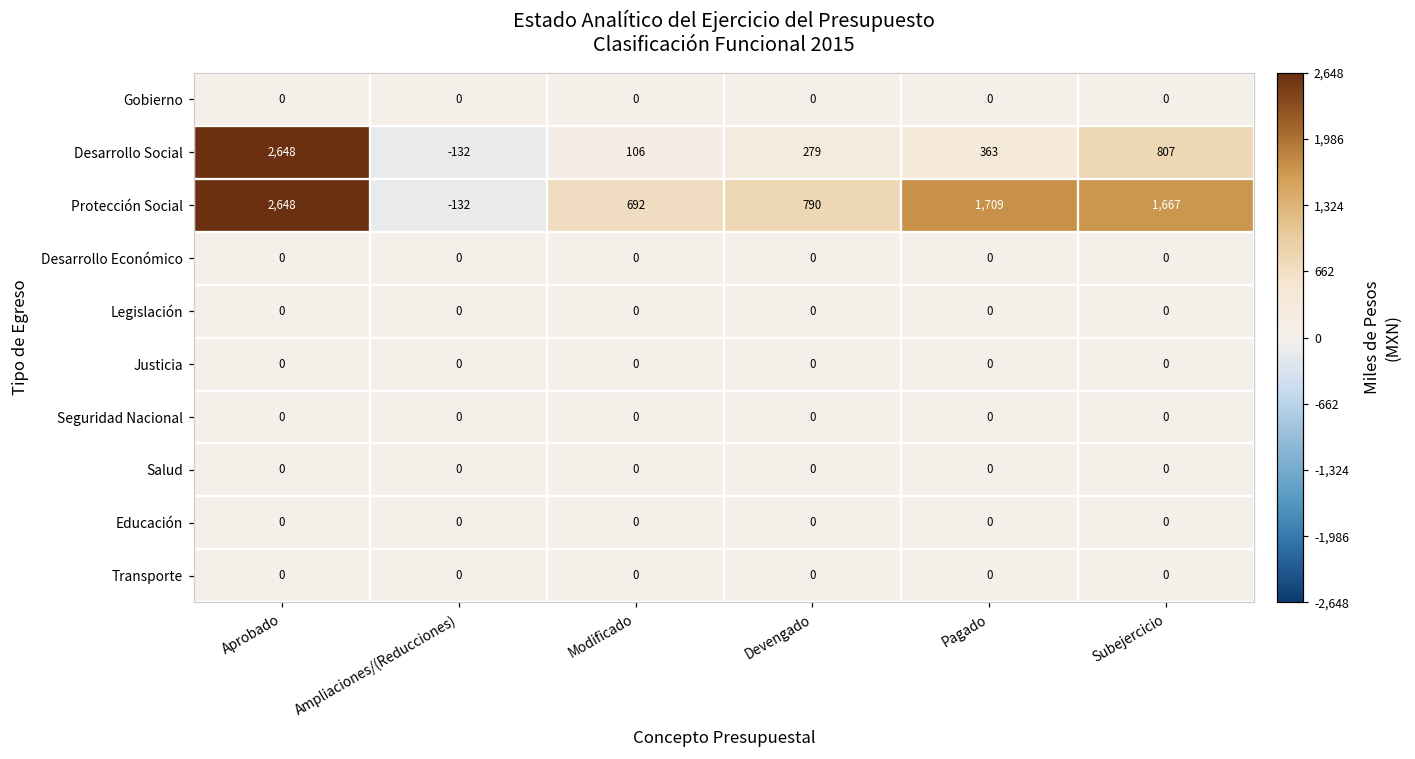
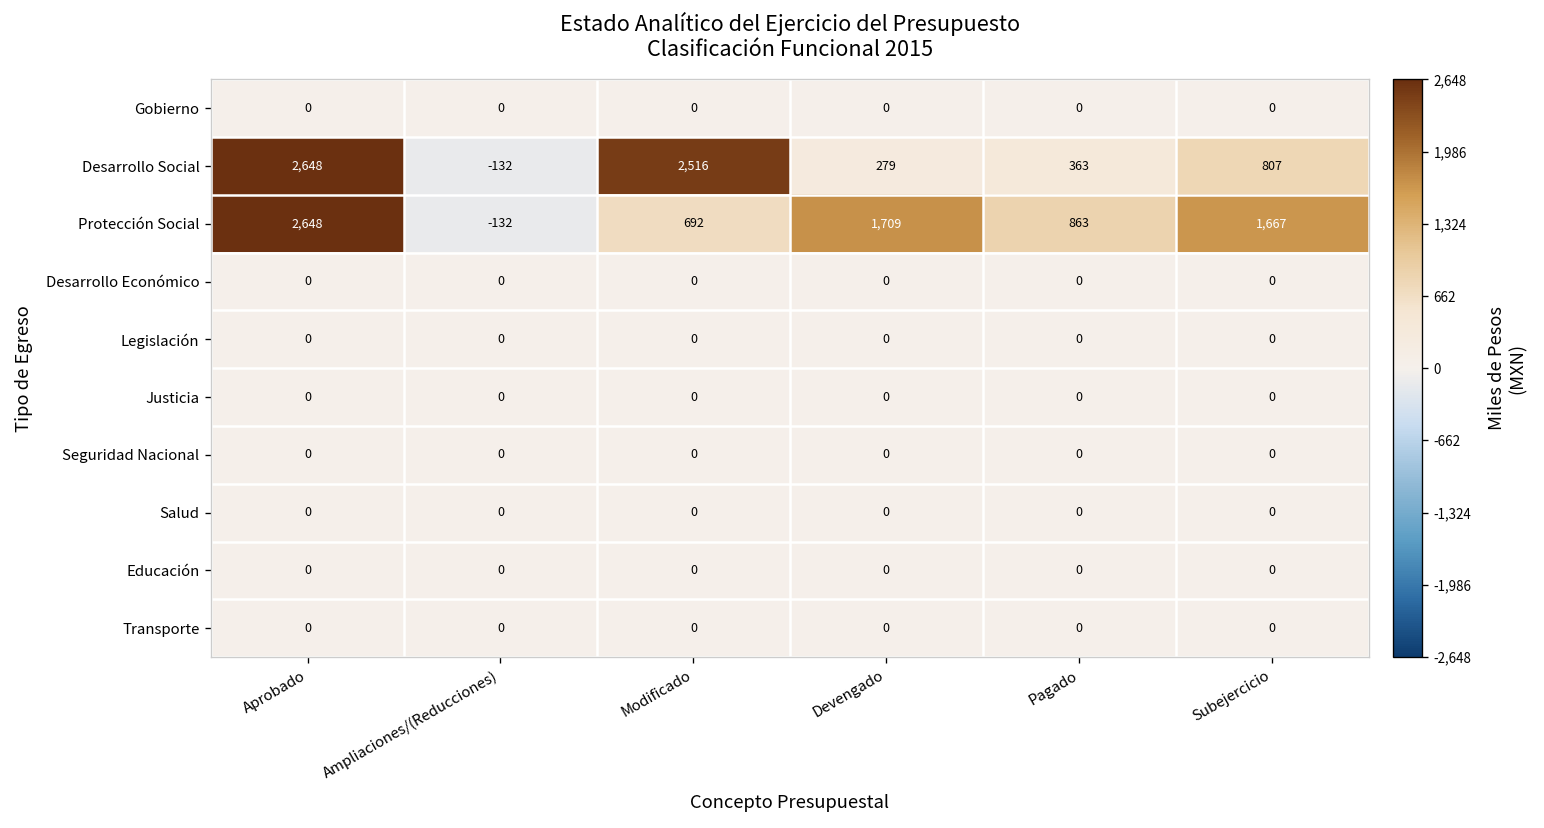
  {
    "Gobierno": {
      "Aprobado": "0",
      "Ampliaciones/(Reducciones)": "0",
      "Modificado": "0",
      "Devengado": "0",
      "Pagado": "0",
      "Subejercicio": "0"
    },
    "Desarrollo Social": {
      "Aprobado": "2,648",
      "Ampliaciones/(Reducciones)": "-132",
-     "Modificado": "106",
+     "Modificado": "2,516",
      "Devengado": "279",
      "Pagado": "363",
      "Subejercicio": "807"
    },
    "Protección Social": {
      "Aprobado": "2,648",
      "Ampliaciones/(Reducciones)": "-132",
      "Modificado": "692",
-     "Devengado": "790",
-     "Pagado": "1,709",
+     "Devengado": "1,709",
+     "Pagado": "863",
      "Subejercicio": "1,667"
    },
    "Desarrollo Económico": {
      "Aprobado": "0",
      "Ampliaciones/(Reducciones)": "0",
      "Modificado": "0",
      "Devengado": "0",
      "Pagado": "0",
      "Subejercicio": "0"
    },
    "Legislación": {
      "Aprobado": "0",
      "Ampliaciones/(Reducciones)": "0",
      "Modificado": "0",
      "Devengado": "0",
      "Pagado": "0",
      "Subejercicio": "0"
    },
    "Justicia": {
      "Aprobado": "0",
      "Ampliaciones/(Reducciones)": "0",
      "Modificado": "0",
      "Devengado": "0",
      "Pagado": "0",
      "Subejercicio": "0"
    },
    "Seguridad Nacional": {
      "Aprobado": "0",
      "Ampliaciones/(Reducciones)": "0",
      "Modificado": "0",
      "Devengado": "0",
      "Pagado": "0",
      "Subejercicio": "0"
    },
    "Salud": {
      "Aprobado": "0",
      "Ampliaciones/(Reducciones)": "0",
      "Modificado": "0",
      "Devengado": "0",
      "Pagado": "0",
      "Subejercicio": "0"
    },
    "Educación": {
      "Aprobado": "0",
      "Ampliaciones/(Reducciones)": "0",
      "Modificado": "0",
      "Devengado": "0",
      "Pagado": "0",
      "Subejercicio": "0"
    },
    "Transporte": {
      "Aprobado": "0",
      "Ampliaciones/(Reducciones)": "0",
      "Modificado": "0",
      "Devengado": "0",
      "Pagado": "0",
      "Subejercicio": "0"
    }
  }
